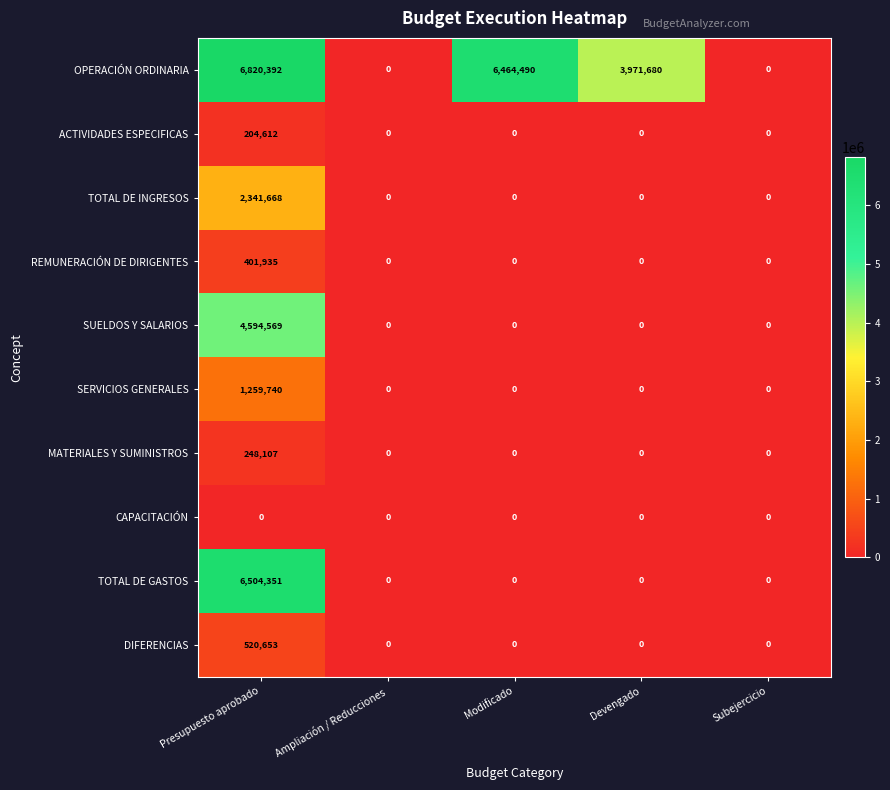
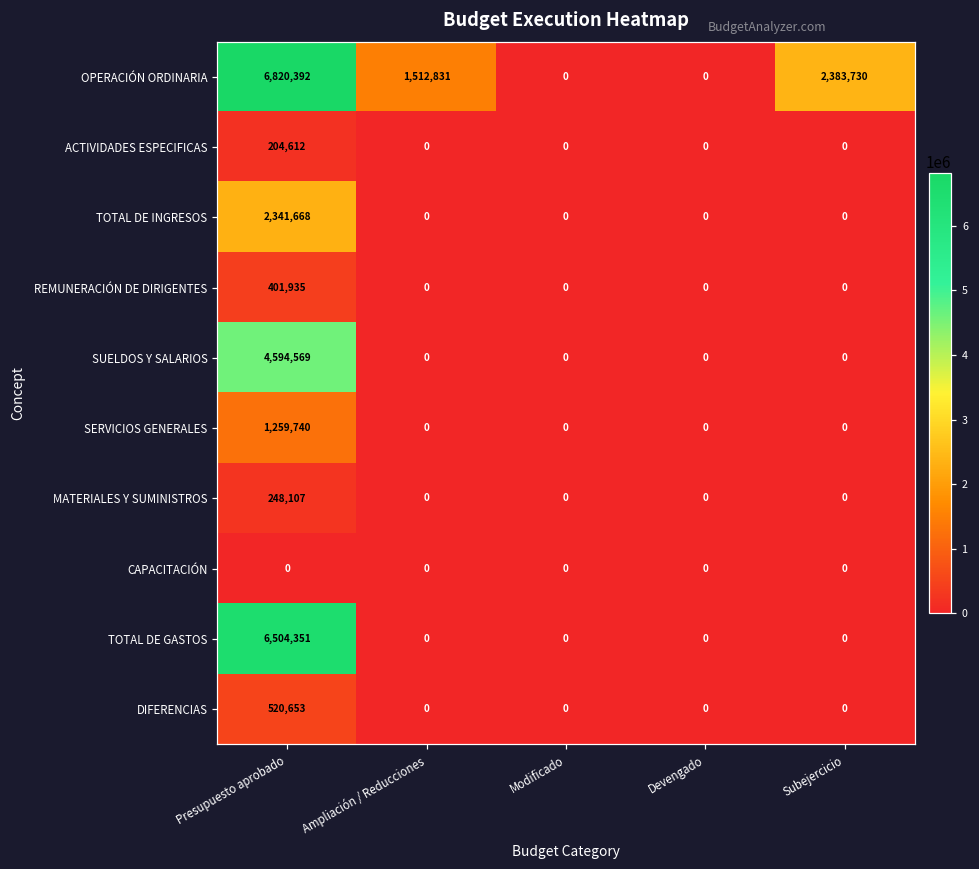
  {
    "OPERACIÓN ORDINARIA": {
      "Presupuesto aprobado": "6,820,392",
-     "Ampliación / Reducciones": "0",
-     "Modificado": "6,464,490",
-     "Devengado": "3,971,680",
-     "Subejercicio": "0"
+     "Ampliación / Reducciones": "1,512,831",
+     "Modificado": "0",
+     "Devengado": "0",
+     "Subejercicio": "2,383,730"
    },
    "ACTIVIDADES ESPECIFICAS": {
      "Presupuesto aprobado": "204,612",
      "Ampliación / Reducciones": "0",
      "Modificado": "0",
      "Devengado": "0",
      "Subejercicio": "0"
    },
    "TOTAL DE INGRESOS": {
      "Presupuesto aprobado": "2,341,668",
      "Ampliación / Reducciones": "0",
      "Modificado": "0",
      "Devengado": "0",
      "Subejercicio": "0"
    },
    "REMUNERACIÓN DE DIRIGENTES": {
      "Presupuesto aprobado": "401,935",
      "Ampliación / Reducciones": "0",
      "Modificado": "0",
      "Devengado": "0",
      "Subejercicio": "0"
    },
    "SUELDOS Y SALARIOS": {
      "Presupuesto aprobado": "4,594,569",
      "Ampliación / Reducciones": "0",
      "Modificado": "0",
      "Devengado": "0",
      "Subejercicio": "0"
    },
    "SERVICIOS GENERALES": {
      "Presupuesto aprobado": "1,259,740",
      "Ampliación / Reducciones": "0",
      "Modificado": "0",
      "Devengado": "0",
      "Subejercicio": "0"
    },
    "MATERIALES Y SUMINISTROS": {
      "Presupuesto aprobado": "248,107",
      "Ampliación / Reducciones": "0",
      "Modificado": "0",
      "Devengado": "0",
      "Subejercicio": "0"
    },
    "CAPACITACIÓN": {
      "Presupuesto aprobado": "0",
      "Ampliación / Reducciones": "0",
      "Modificado": "0",
      "Devengado": "0",
      "Subejercicio": "0"
    },
    "TOTAL DE GASTOS": {
      "Presupuesto aprobado": "6,504,351",
      "Ampliación / Reducciones": "0",
      "Modificado": "0",
      "Devengado": "0",
      "Subejercicio": "0"
    },
    "DIFERENCIAS": {
      "Presupuesto aprobado": "520,653",
      "Ampliación / Reducciones": "0",
      "Modificado": "0",
      "Devengado": "0",
      "Subejercicio": "0"
    }
  }
